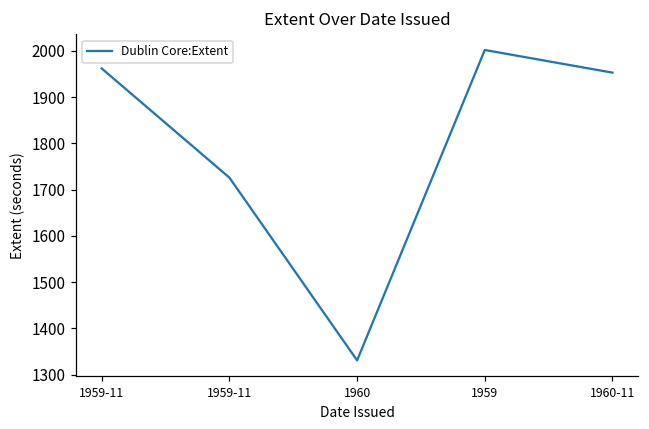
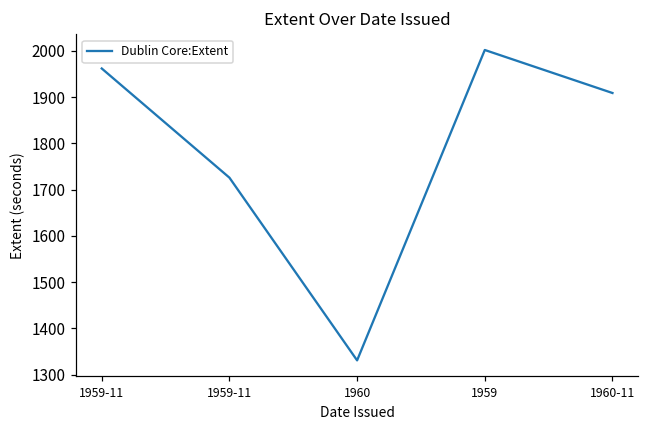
  {
    "1960": 1330,
    "1959": 2000,
-   "1960-11": 1950
+   "1960-11": 1910
  }
